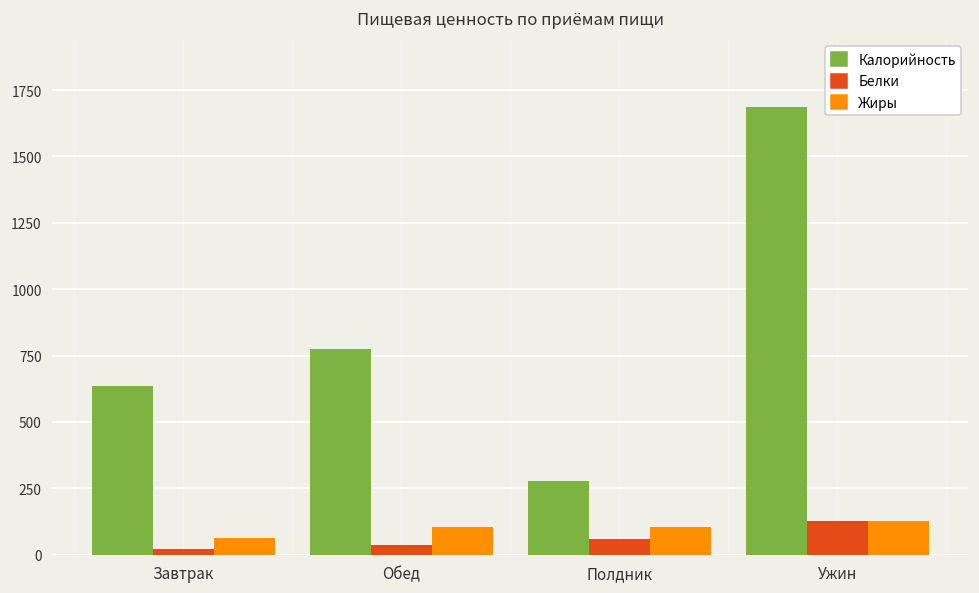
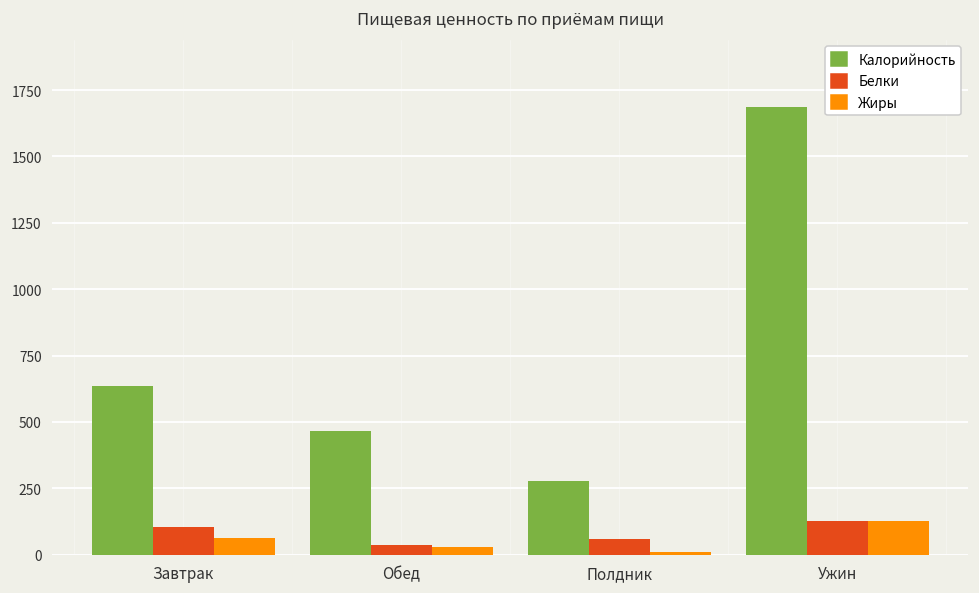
  {
    "Калорийность": {
      "Завтрак": 640,
-     "Обед": 770,
+     "Обед": 470,
      "Полдник": 280,
      "Ужин": 1690
    },
    "Белки": {
-     "Завтрак": 20,
+     "Завтрак": 110,
      "Обед": 40,
      "Полдник": 60,
      "Ужин": 130
    },
    "Жиры": {
      "Завтрак": 60,
-     "Обед": 110,
-     "Полдник": 110,
+     "Обед": 30,
+     "Полдник": 10,
      "Ужин": 130
    }
  }
